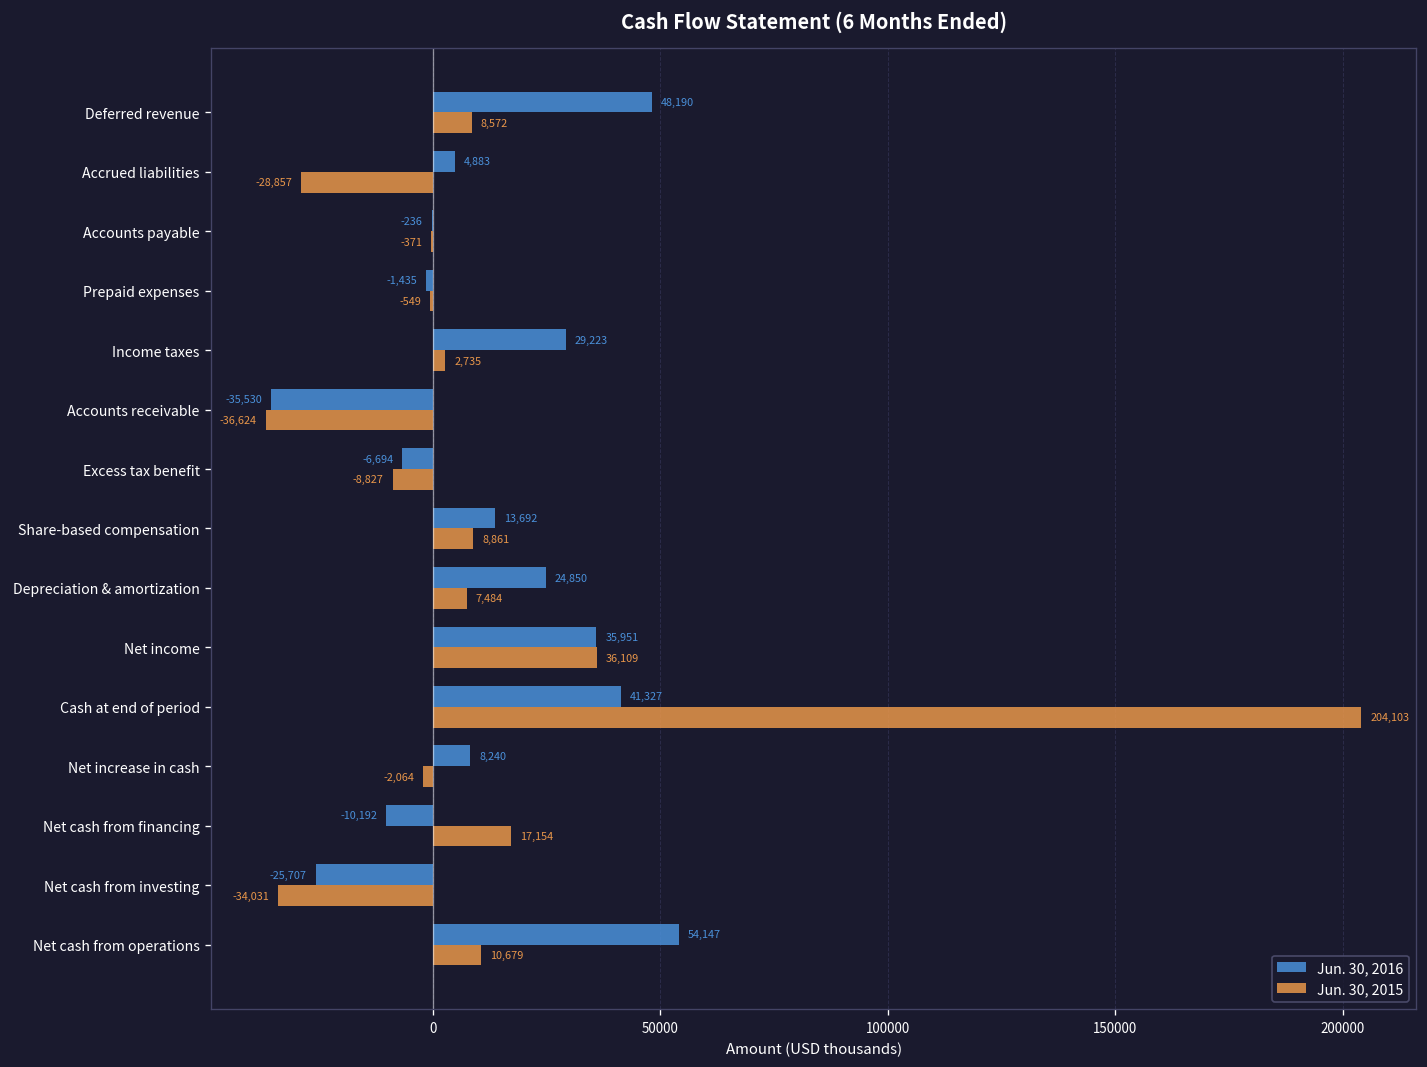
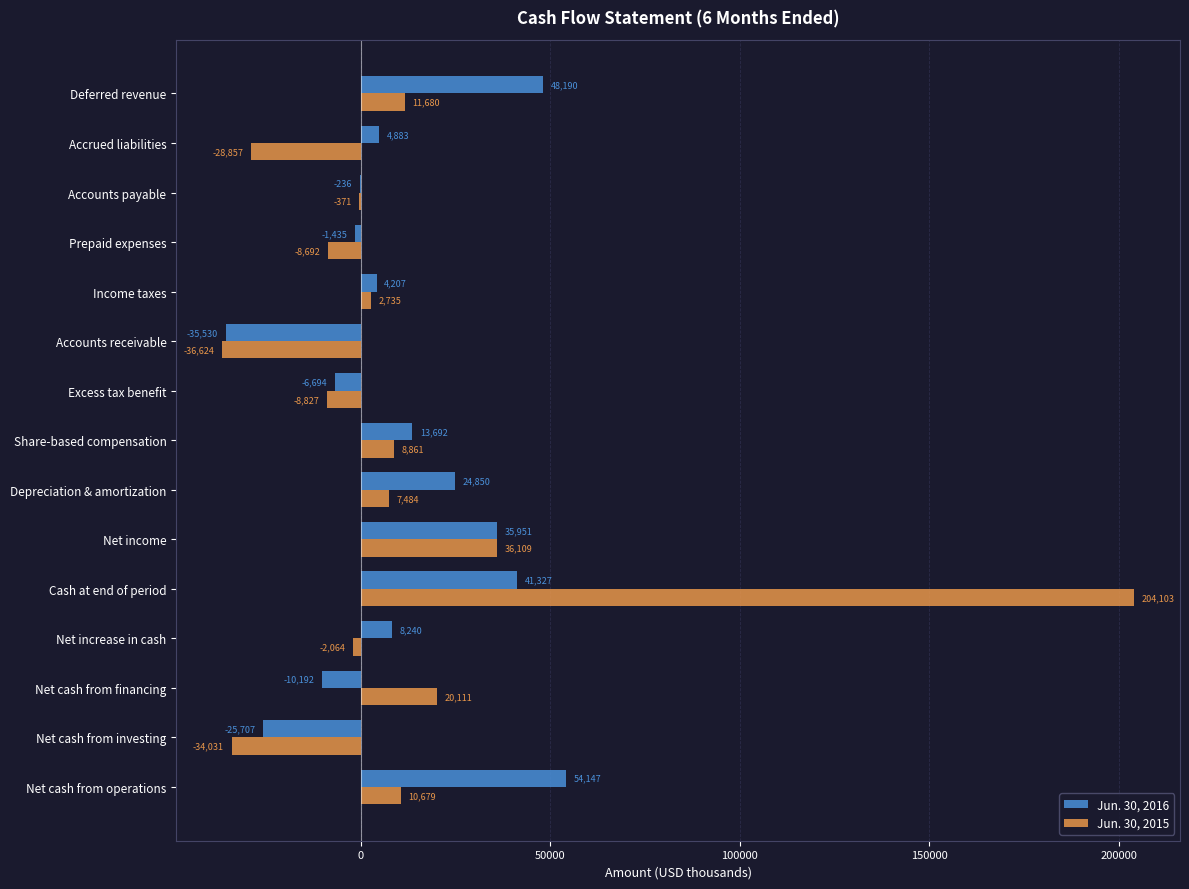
  {
    "Jun. 30, 2016": {
      "Deferred revenue": "48,190",
      "Accrued liabilities": "4,883",
      "Accounts payable": "-236",
      "Prepaid expenses": "-1,435",
-     "Income taxes": "29,223",
+     "Income taxes": "4,207",
      "Accounts receivable": "-35,530",
      "Excess tax benefit": "-6,694",
      "Share-based compensation": "13,692",
      "Depreciation & amortization": "24,850",
      "Net income": "35,951",
      "Cash at end of period": "41,327",
      "Net increase in cash": "8,240",
      "Net cash from financing": "-10,192",
      "Net cash from investing": "-25,707",
      "Net cash from operations": "54,147"
    },
    "Jun. 30, 2015": {
-     "Deferred revenue": "8,572",
+     "Deferred revenue": "11,680",
      "Accrued liabilities": "-28,857",
      "Accounts payable": "-371",
-     "Prepaid expenses": "-549",
+     "Prepaid expenses": "-8,692",
      "Income taxes": "2,735",
      "Accounts receivable": "-36,624",
      "Excess tax benefit": "-8,827",
      "Share-based compensation": "8,861",
      "Depreciation & amortization": "7,484",
      "Net income": "36,109",
      "Cash at end of period": "204,103",
      "Net increase in cash": "-2,064",
-     "Net cash from financing": "17,154",
+     "Net cash from financing": "20,111",
      "Net cash from investing": "-34,031",
      "Net cash from operations": "10,679"
    }
  }
